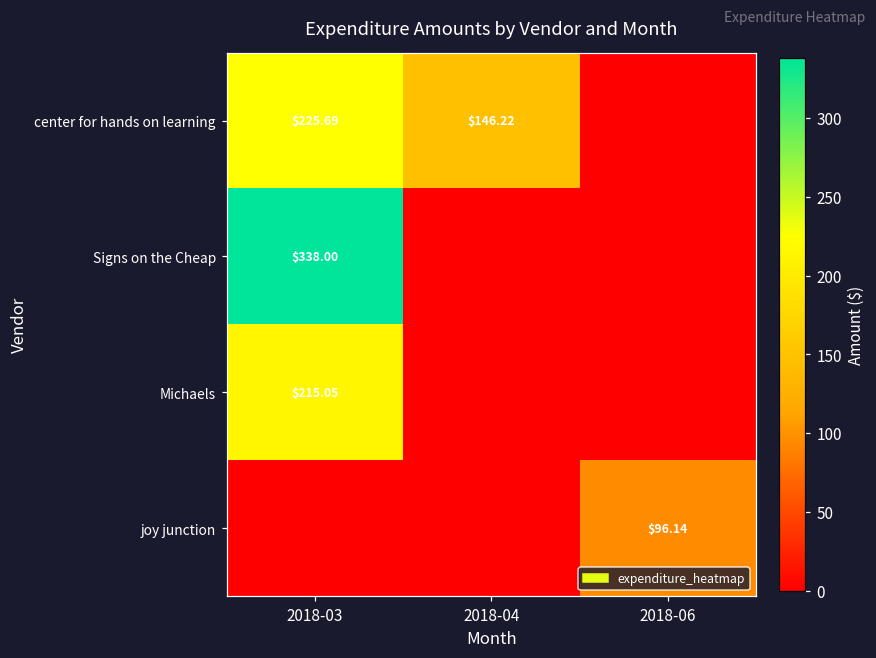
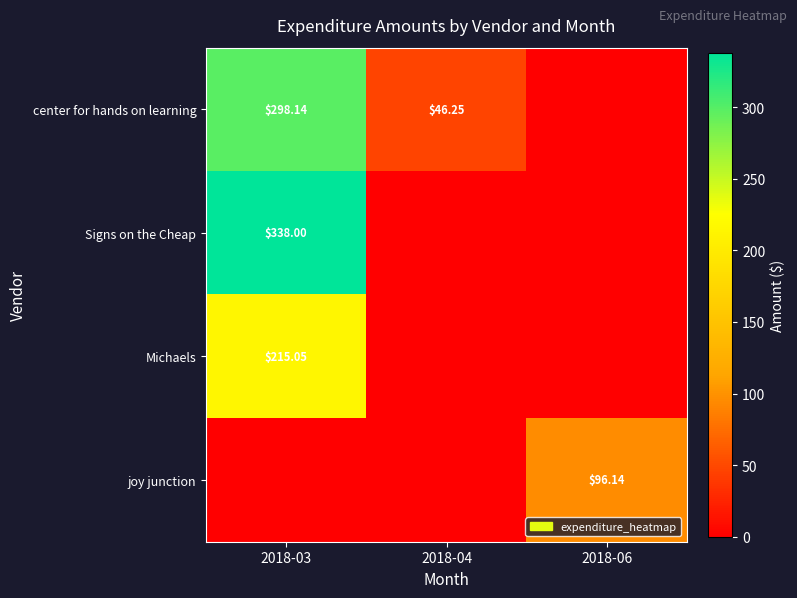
  {
    "center for hands on learning": {
-     "2018-03": "$225.69",
-     "2018-04": "$146.22"
+     "2018-03": "$298.14",
+     "2018-04": "$46.25"
    },
    "Signs on the Cheap": {
      "2018-03": "$338.00"
    },
    "Michaels": {
      "2018-03": "$215.05"
    },
    "joy junction": {
      "2018-06": "$96.14"
    }
  }
